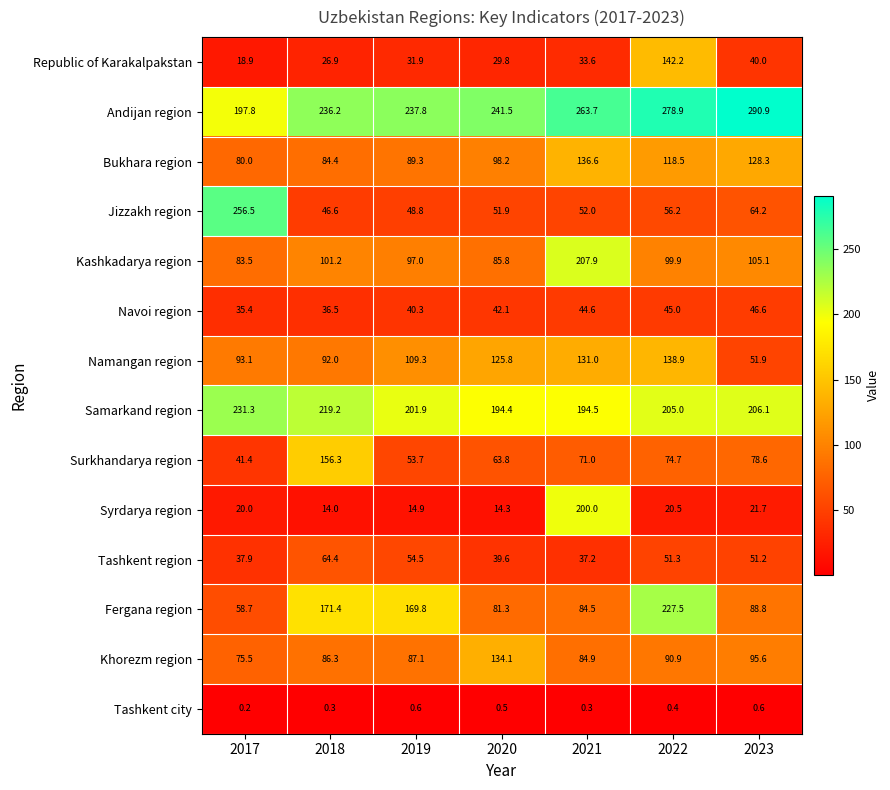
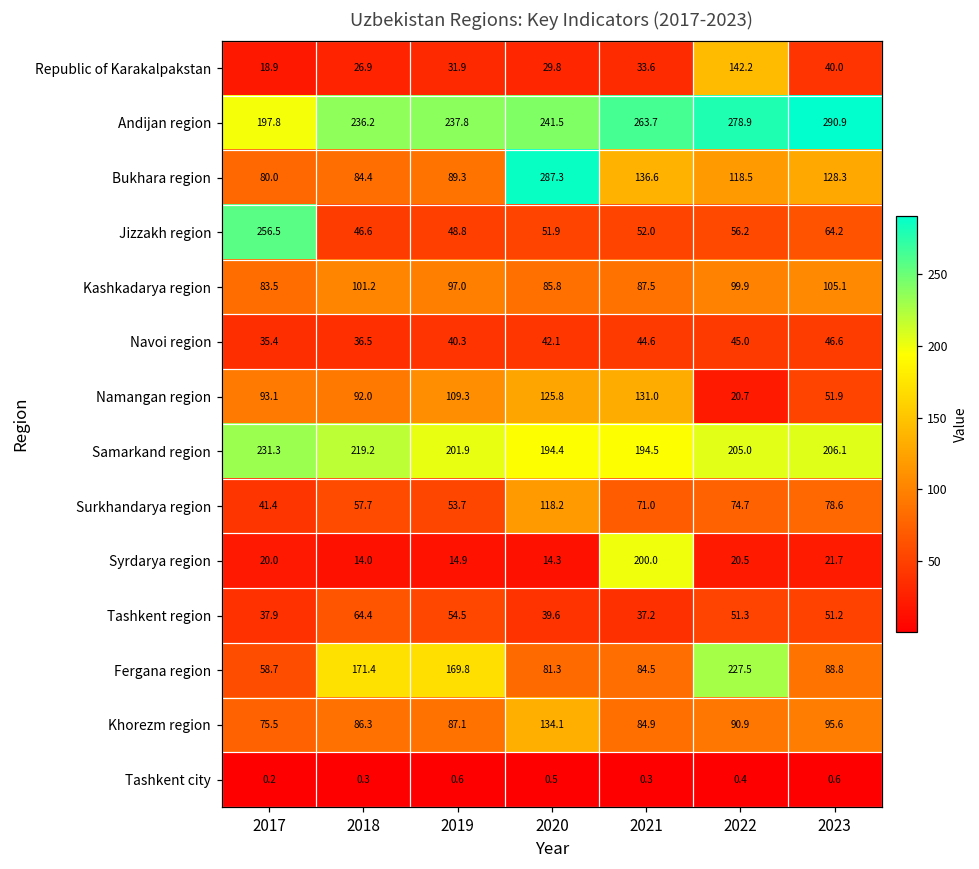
  {
    "Republic of Karakalpakstan": {
      "2017": 18.9,
      "2018": 26.9,
      "2019": 31.9,
      "2020": 29.8,
      "2021": 33.6,
      "2022": 142.2,
      "2023": 40.0
    },
    "Andijan region": {
      "2017": 197.8,
      "2018": 236.2,
      "2019": 237.8,
      "2020": 241.5,
      "2021": 263.7,
      "2022": 278.9,
      "2023": 290.9
    },
    "Bukhara region": {
      "2017": 80.0,
      "2018": 84.4,
      "2019": 89.3,
-     "2020": 98.2,
+     "2020": 287.3,
      "2021": 136.6,
      "2022": 118.5,
      "2023": 128.3
    },
    "Jizzakh region": {
      "2017": 256.5,
      "2018": 46.6,
      "2019": 48.8,
      "2020": 51.9,
      "2021": 52.0,
      "2022": 56.2,
      "2023": 64.2
    },
    "Kashkadarya region": {
      "2017": 83.5,
      "2018": 101.2,
      "2019": 97.0,
      "2020": 85.8,
-     "2021": 207.9,
+     "2021": 87.5,
      "2022": 99.9,
      "2023": 105.1
    },
    "Navoi region": {
      "2017": 35.4,
      "2018": 36.5,
      "2019": 40.3,
      "2020": 42.1,
      "2021": 44.6,
      "2022": 45.0,
      "2023": 46.6
    },
    "Namangan region": {
      "2017": 93.1,
      "2018": 92.0,
      "2019": 109.3,
      "2020": 125.8,
      "2021": 131.0,
-     "2022": 138.9,
+     "2022": 20.7,
      "2023": 51.9
    },
    "Samarkand region": {
      "2017": 231.3,
      "2018": 219.2,
      "2019": 201.9,
      "2020": 194.4,
      "2021": 194.5,
      "2022": 205.0,
      "2023": 206.1
    },
    "Surkhandarya region": {
      "2017": 41.4,
-     "2018": 156.3,
+     "2018": 57.7,
      "2019": 53.7,
-     "2020": 63.8,
+     "2020": 118.2,
      "2021": 71.0,
      "2022": 74.7,
      "2023": 78.6
    },
    "Syrdarya region": {
      "2017": 20.0,
      "2018": 14.0,
      "2019": 14.9,
      "2020": 14.3,
      "2021": 200.0,
      "2022": 20.5,
      "2023": 21.7
    },
    "Tashkent region": {
      "2017": 37.9,
      "2018": 64.4,
      "2019": 54.5,
      "2020": 39.6,
      "2021": 37.2,
      "2022": 51.3,
      "2023": 51.2
    },
    "Fergana region": {
      "2017": 58.7,
      "2018": 171.4,
      "2019": 169.8,
      "2020": 81.3,
      "2021": 84.5,
      "2022": 227.5,
      "2023": 88.8
    },
    "Khorezm region": {
      "2017": 75.5,
      "2018": 86.3,
      "2019": 87.1,
      "2020": 134.1,
      "2021": 84.9,
      "2022": 90.9,
      "2023": 95.6
    },
    "Tashkent city": {
      "2017": 0.2,
      "2018": 0.3,
      "2019": 0.6,
      "2020": 0.5,
      "2021": 0.3,
      "2022": 0.4,
      "2023": 0.6
    }
  }
